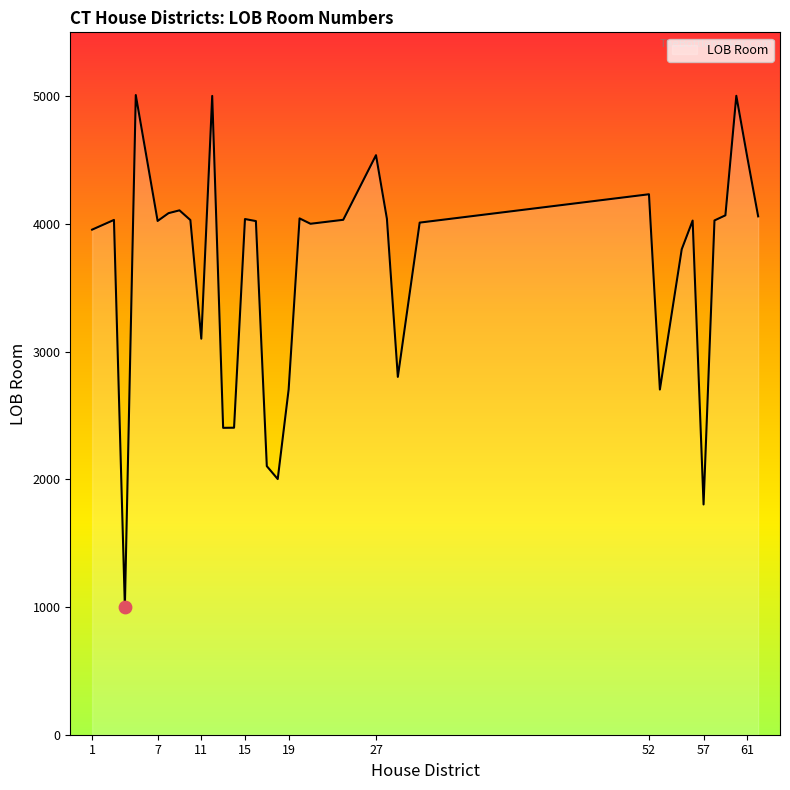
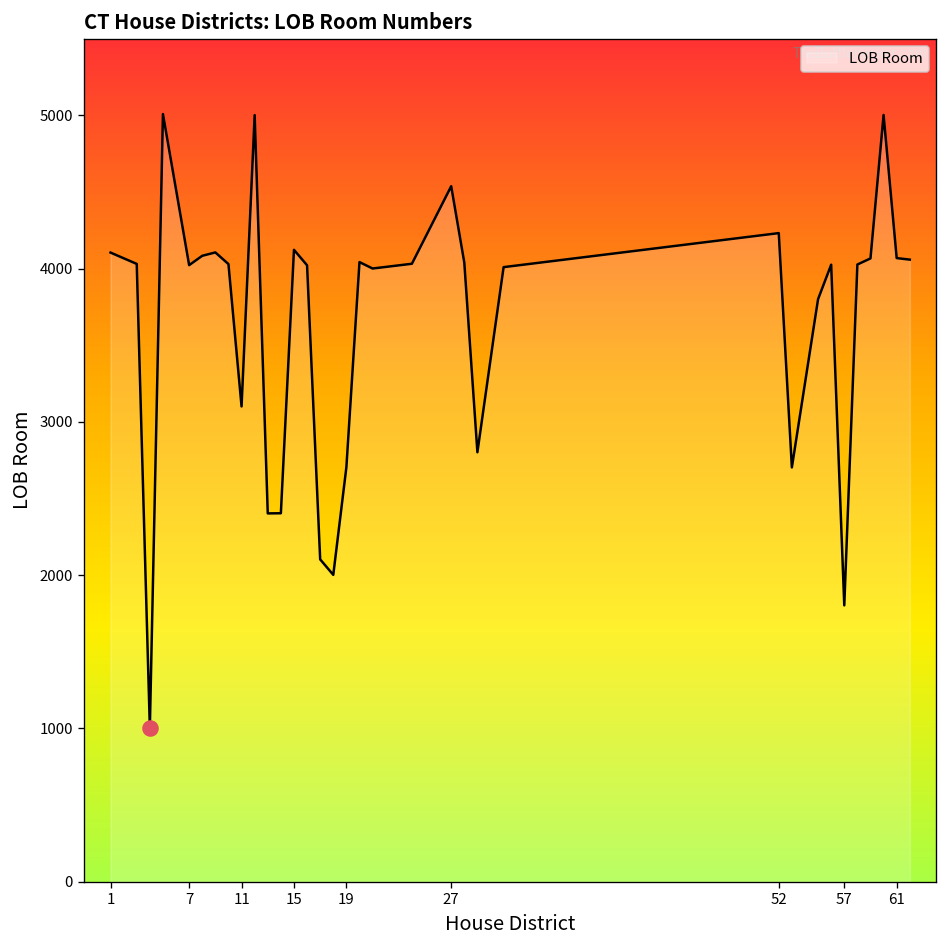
  {
    "LOB Room": {
-     "1": 3960,
+     "1": 4110,
      "7": 4020,
      "11": 3100,
-     "15": 4040,
+     "15": 4120,
      "19": 2700,
      "27": 4540,
      "52": 4230,
      "57": 1800,
-     "61": 4520
+     "61": 4070
    }
  }
